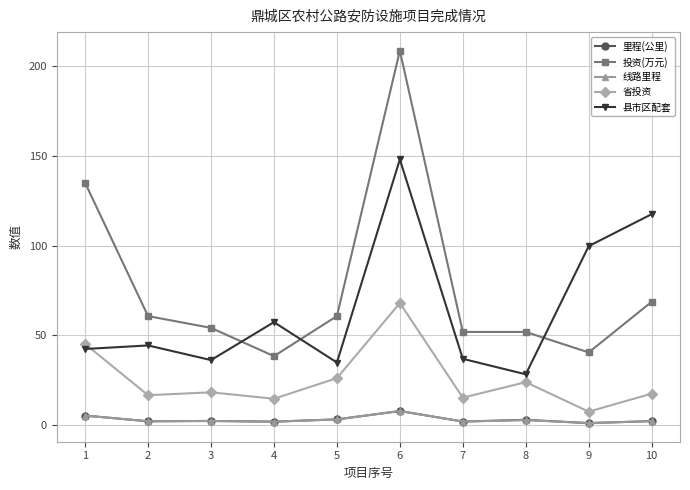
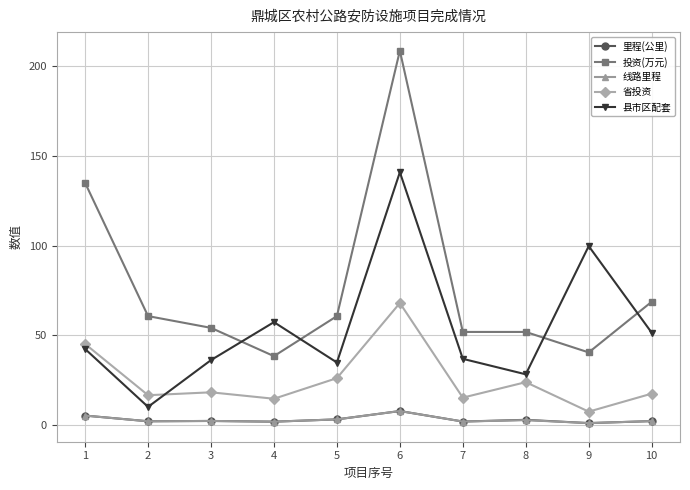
  {
    "县市区配套": {
      "1": 42,
-     "2": 44,
+     "2": 10,
      "3": 36,
      "4": 57,
      "5": 35,
-     "6": 148,
+     "6": 141,
      "7": 37,
      "8": 28,
      "9": 100,
-     "10": 117
+     "10": 51
    }
  }
